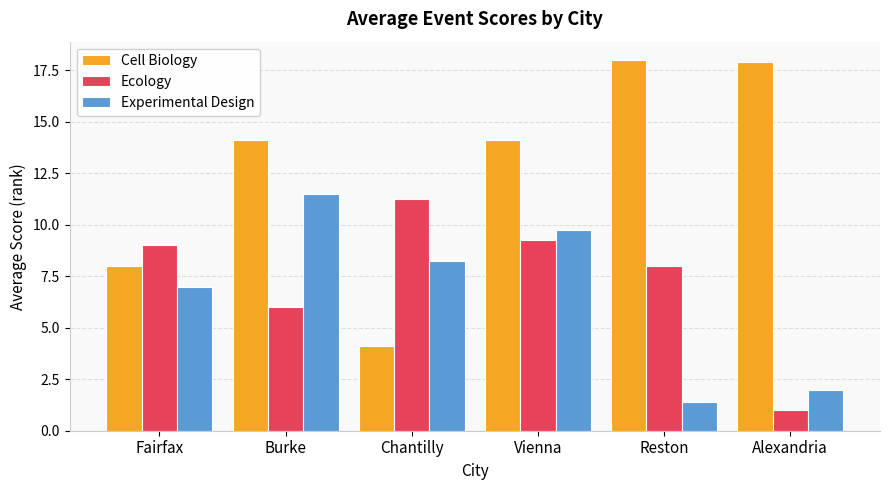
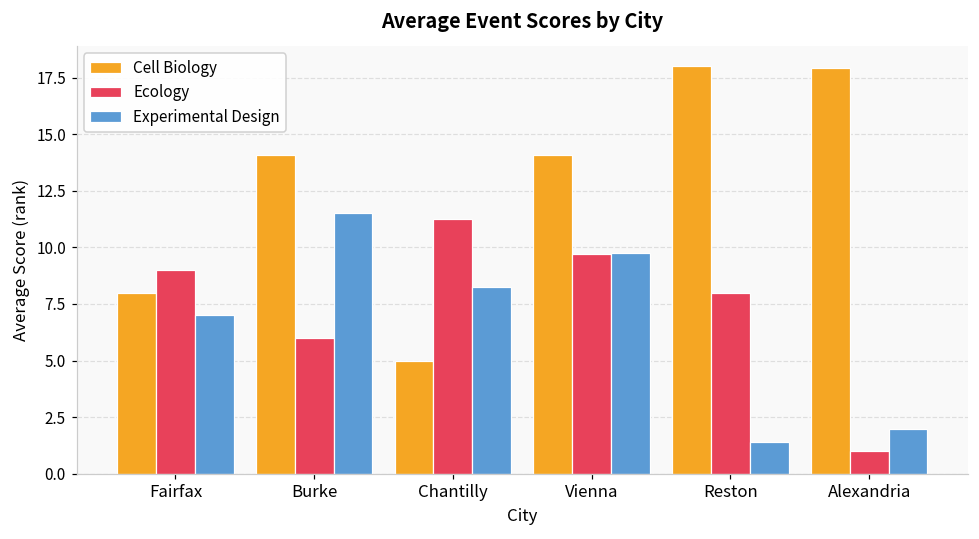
  {
    "Cell Biology": {
      "Fairfax": 8.0,
      "Burke": 14.1,
-     "Chantilly": 4.1,
+     "Chantilly": 5.0,
      "Vienna": 14.1,
      "Reston": 18.0,
      "Alexandria": 17.9
    },
    "Ecology": {
      "Fairfax": 9.0,
      "Burke": 6.0,
      "Chantilly": 11.3,
-     "Vienna": 9.3,
+     "Vienna": 9.7,
      "Reston": 8.0,
      "Alexandria": 1.0
    },
    "Experimental Design": {
      "Fairfax": 7.0,
      "Burke": 11.5,
      "Chantilly": 8.3,
      "Vienna": 9.8,
      "Reston": 1.4,
      "Alexandria": 2.0
    }
  }
